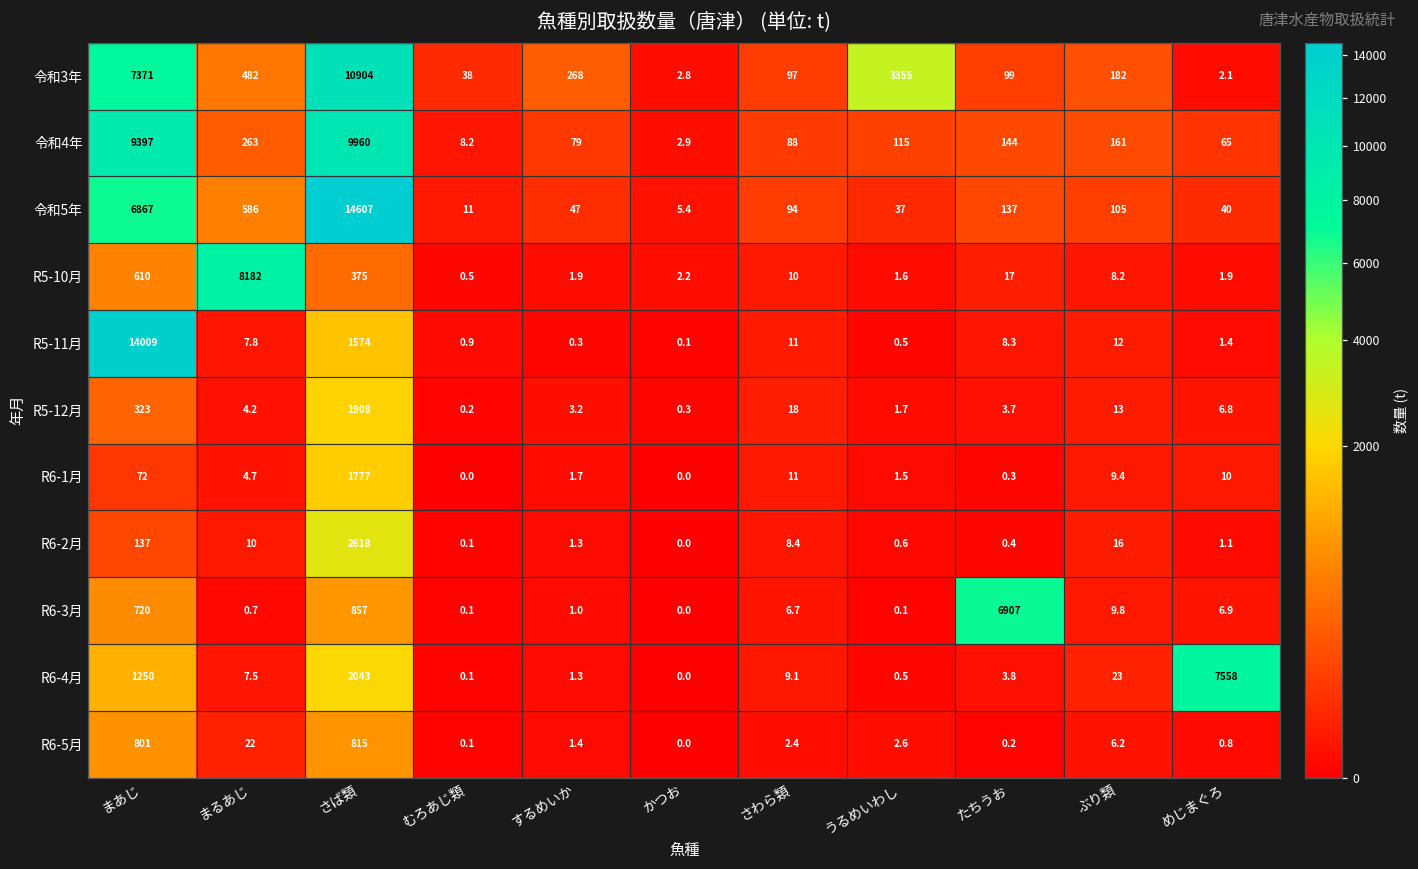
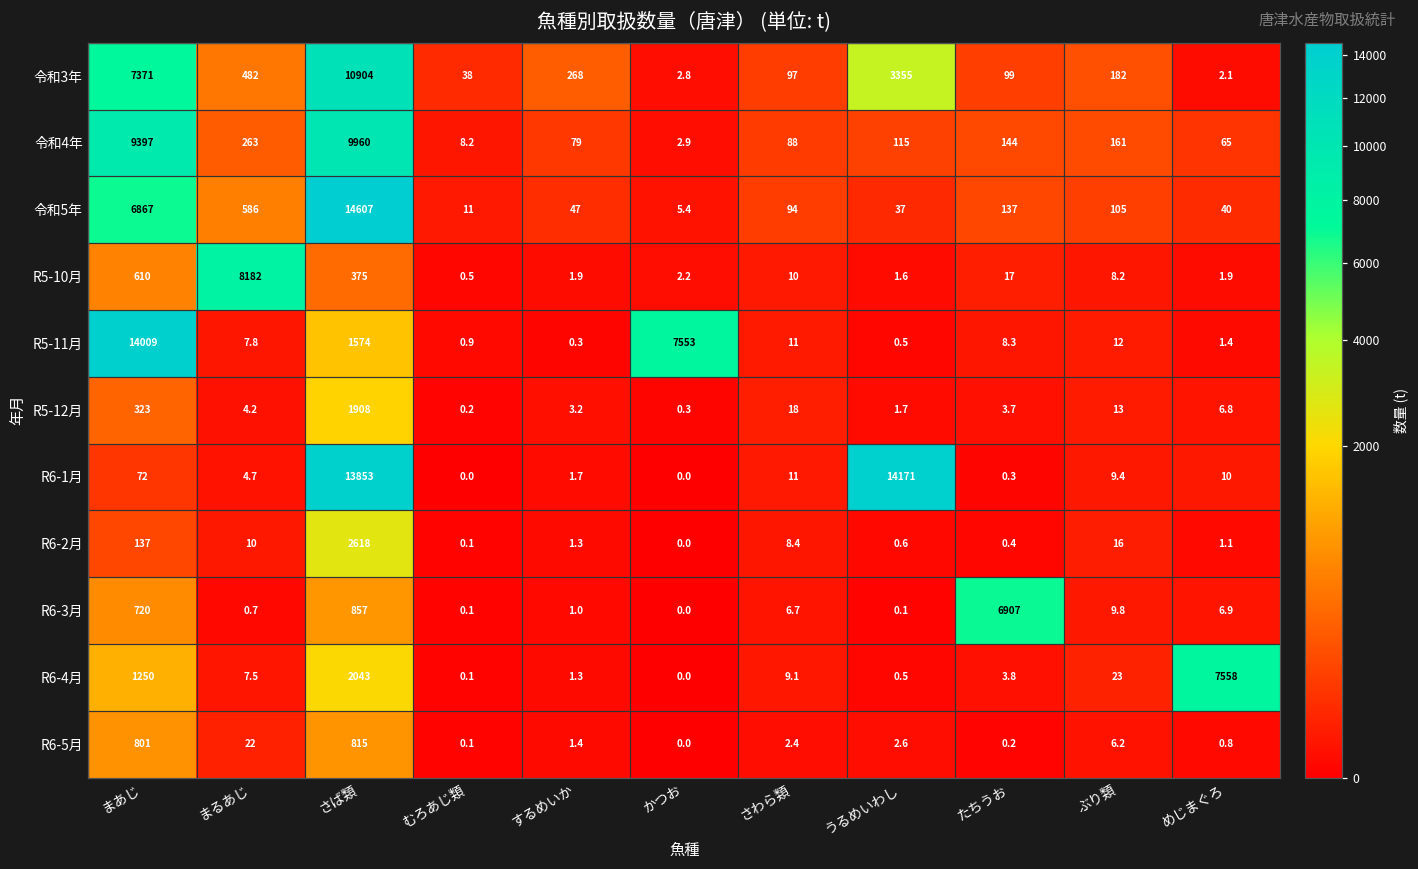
  {
    "令和3年": {
      "まあじ": 7371,
      "まるあじ": 482,
      "さば類": 10904,
      "むろあじ類": 38,
      "するめいか": 268,
      "かつお": 2.8,
      "さわら類": 97,
      "うるめいわし": 3355,
      "たちうお": 99,
      "ぶり類": 182,
      "めじまぐろ": 2.1
    },
    "令和4年": {
      "まあじ": 9397,
      "まるあじ": 263,
      "さば類": 9960,
      "むろあじ類": 8.2,
      "するめいか": 79,
      "かつお": 2.9,
      "さわら類": 88,
      "うるめいわし": 115,
      "たちうお": 144,
      "ぶり類": 161,
      "めじまぐろ": 65
    },
    "令和5年": {
      "まあじ": 6867,
      "まるあじ": 586,
      "さば類": 14607,
      "むろあじ類": 11,
      "するめいか": 47,
      "かつお": 5.4,
      "さわら類": 94,
      "うるめいわし": 37,
      "たちうお": 137,
      "ぶり類": 105,
      "めじまぐろ": 40
    },
    "R5-10月": {
      "まあじ": 610,
      "まるあじ": 8182,
      "さば類": 375,
      "むろあじ類": 0.5,
      "するめいか": 1.9,
      "かつお": 2.2,
      "さわら類": 10,
      "うるめいわし": 1.6,
      "たちうお": 17,
      "ぶり類": 8.2,
      "めじまぐろ": 1.9
    },
    "R5-11月": {
      "まあじ": 14009,
      "まるあじ": 7.8,
      "さば類": 1574,
      "むろあじ類": 0.9,
      "するめいか": 0.3,
-     "かつお": 0.1,
+     "かつお": 7553,
      "さわら類": 11,
      "うるめいわし": 0.5,
      "たちうお": 8.3,
      "ぶり類": 12,
      "めじまぐろ": 1.4
    },
    "R5-12月": {
      "まあじ": 323,
      "まるあじ": 4.2,
      "さば類": 1908,
      "むろあじ類": 0.2,
      "するめいか": 3.2,
      "かつお": 0.3,
      "さわら類": 18,
      "うるめいわし": 1.7,
      "たちうお": 3.7,
      "ぶり類": 13,
      "めじまぐろ": 6.8
    },
    "R6-1月": {
      "まあじ": 72,
      "まるあじ": 4.7,
-     "さば類": 1777,
+     "さば類": 13853,
      "むろあじ類": 0.0,
      "するめいか": 1.7,
      "かつお": 0.0,
      "さわら類": 11,
-     "うるめいわし": 1.5,
+     "うるめいわし": 14171,
      "たちうお": 0.3,
      "ぶり類": 9.4,
      "めじまぐろ": 10
    },
    "R6-2月": {
      "まあじ": 137,
      "まるあじ": 10,
      "さば類": 2618,
      "むろあじ類": 0.1,
      "するめいか": 1.3,
      "かつお": 0.0,
      "さわら類": 8.4,
      "うるめいわし": 0.6,
      "たちうお": 0.4,
      "ぶり類": 16,
      "めじまぐろ": 1.1
    },
    "R6-3月": {
      "まあじ": 720,
      "まるあじ": 0.7,
      "さば類": 857,
      "むろあじ類": 0.1,
      "するめいか": 1.0,
      "かつお": 0.0,
      "さわら類": 6.7,
      "うるめいわし": 0.1,
      "たちうお": 6907,
      "ぶり類": 9.8,
      "めじまぐろ": 6.9
    },
    "R6-4月": {
      "まあじ": 1250,
      "まるあじ": 7.5,
      "さば類": 2043,
      "むろあじ類": 0.1,
      "するめいか": 1.3,
      "かつお": 0.0,
      "さわら類": 9.1,
      "うるめいわし": 0.5,
      "たちうお": 3.8,
      "ぶり類": 23,
      "めじまぐろ": 7558
    },
    "R6-5月": {
      "まあじ": 801,
      "まるあじ": 22,
      "さば類": 815,
      "むろあじ類": 0.1,
      "するめいか": 1.4,
      "かつお": 0.0,
      "さわら類": 2.4,
      "うるめいわし": 2.6,
      "たちうお": 0.2,
      "ぶり類": 6.2,
      "めじまぐろ": 0.8
    }
  }
